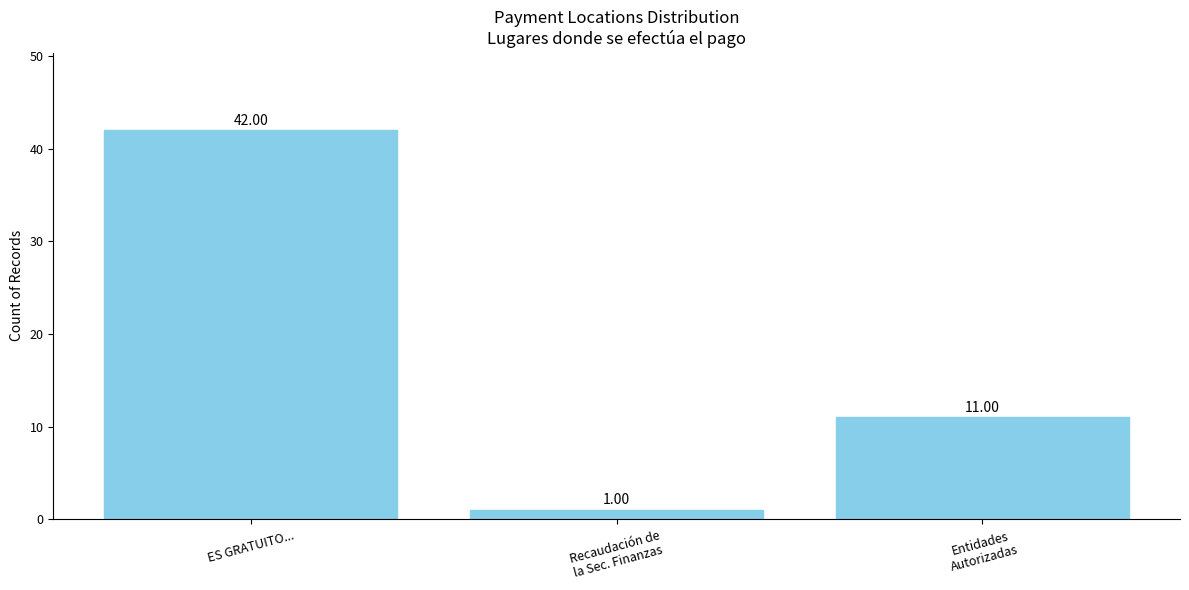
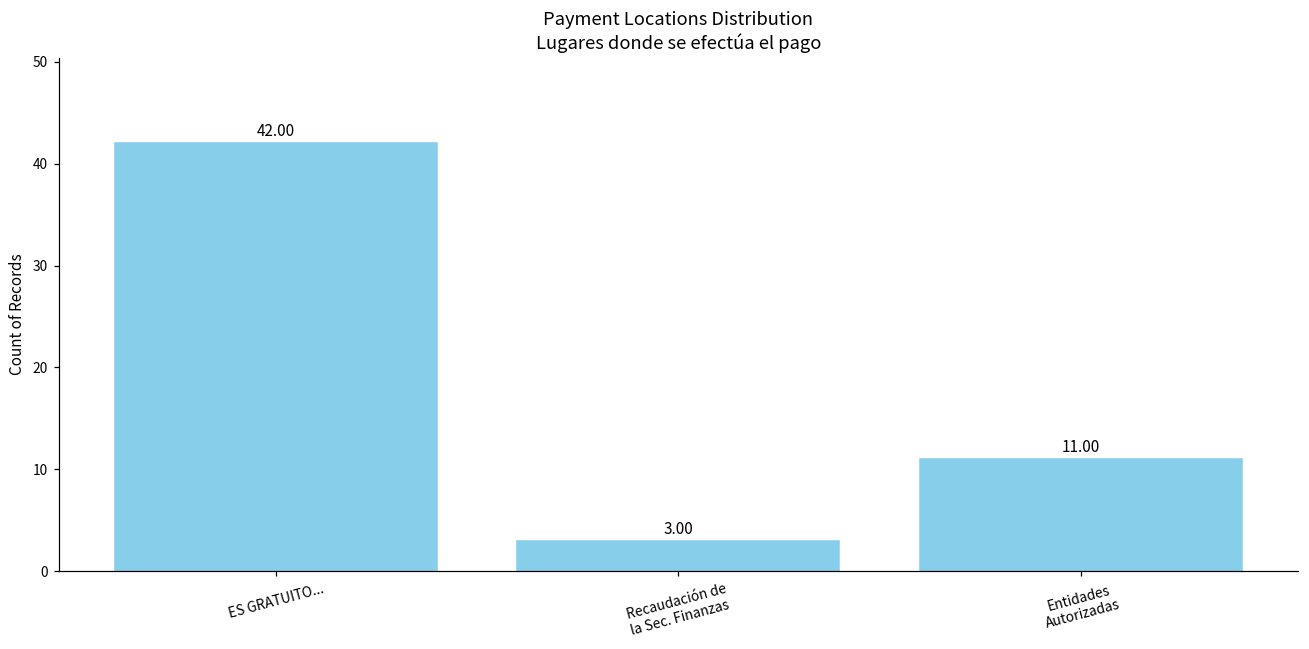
  {
    "ES GRATUITO...": 42.00,
-   "Recaudación de la Sec. Finanzas": 1.00,
+   "Recaudación de la Sec. Finanzas": 3.00,
    "Entidades Autorizadas": 11.00
  }
